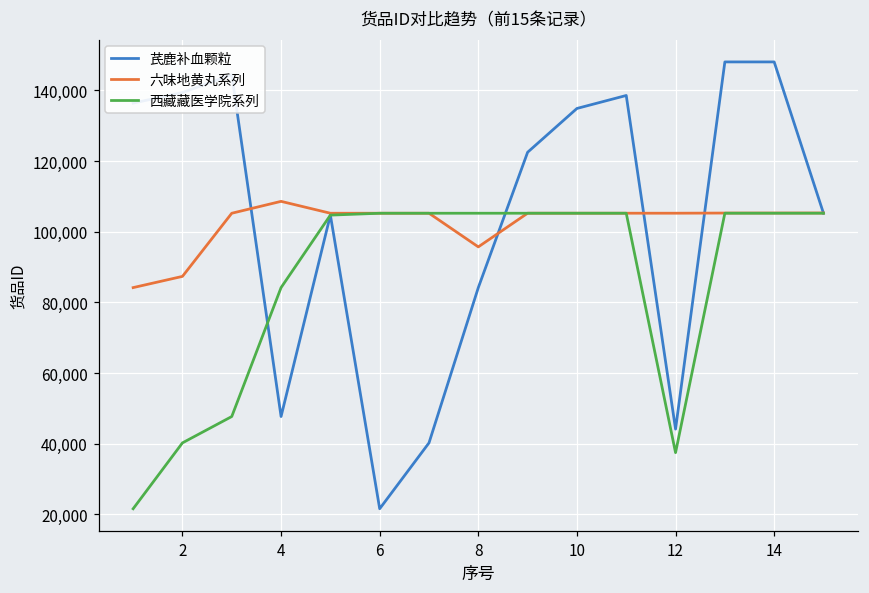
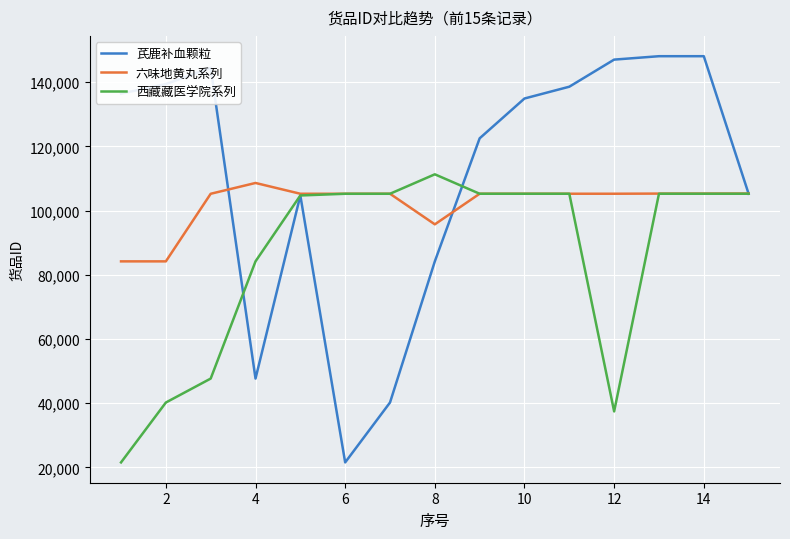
  {
    "芪鹿补血颗粒": {
      "4": "48,000",
      "6": "22,000",
      "8": "84,000",
      "10": "135,000",
-     "12": "44,000",
+     "12": "147,000",
      "14": "148,000"
    },
    "六味地黄丸系列": {
-     "2": "87,000",
+     "2": "84,000",
      "4": "109,000",
      "8": "96,000",
      "12": "105,000"
    },
    "西藏藏医学院系列": {
      "2": "40,000",
      "4": "84,000",
-     "8": "105,000",
+     "8": "111,000",
      "12": "37,000"
    }
  }
